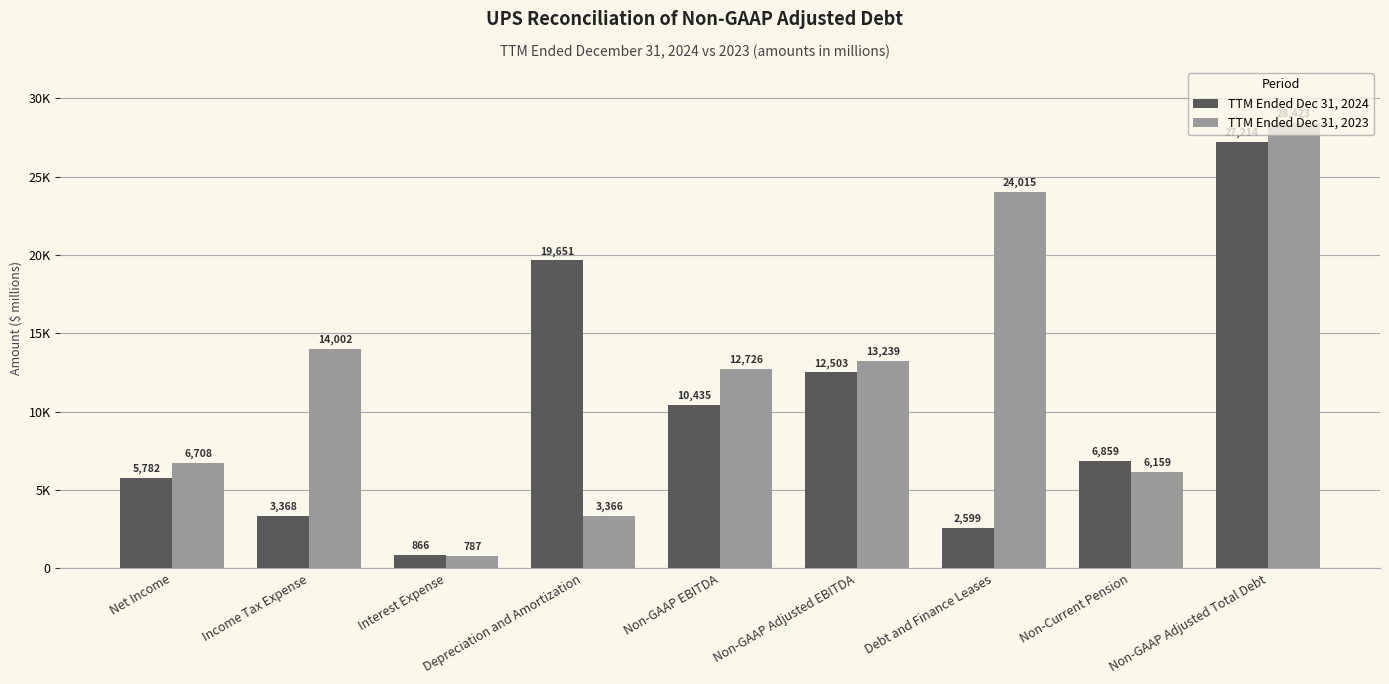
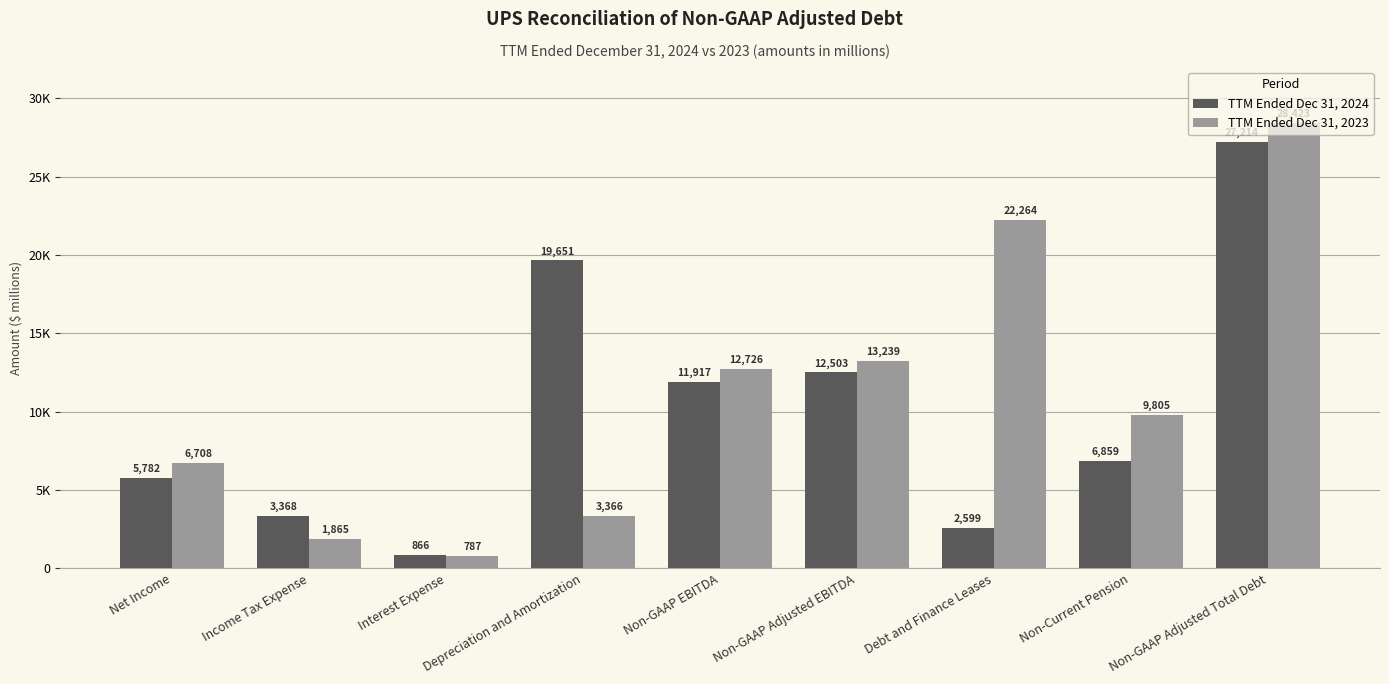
  {
    "TTM Ended Dec 31, 2024": {
      "Net Income": "5,782",
      "Income Tax Expense": "3,368",
      "Interest Expense": "866",
      "Depreciation and Amortization": "19,651",
-     "Non-GAAP EBITDA": "10,435",
+     "Non-GAAP EBITDA": "11,917",
      "Non-GAAP Adjusted EBITDA": "12,503",
      "Debt and Finance Leases": "2,599",
      "Non-Current Pension": "6,859"
    },
    "TTM Ended Dec 31, 2023": {
      "Net Income": "6,708",
-     "Income Tax Expense": "14,002",
+     "Income Tax Expense": "1,865",
      "Interest Expense": "787",
      "Depreciation and Amortization": "3,366",
      "Non-GAAP EBITDA": "12,726",
      "Non-GAAP Adjusted EBITDA": "13,239",
-     "Debt and Finance Leases": "24,015",
-     "Non-Current Pension": "6,159"
+     "Debt and Finance Leases": "22,264",
+     "Non-Current Pension": "9,805"
    }
  }
